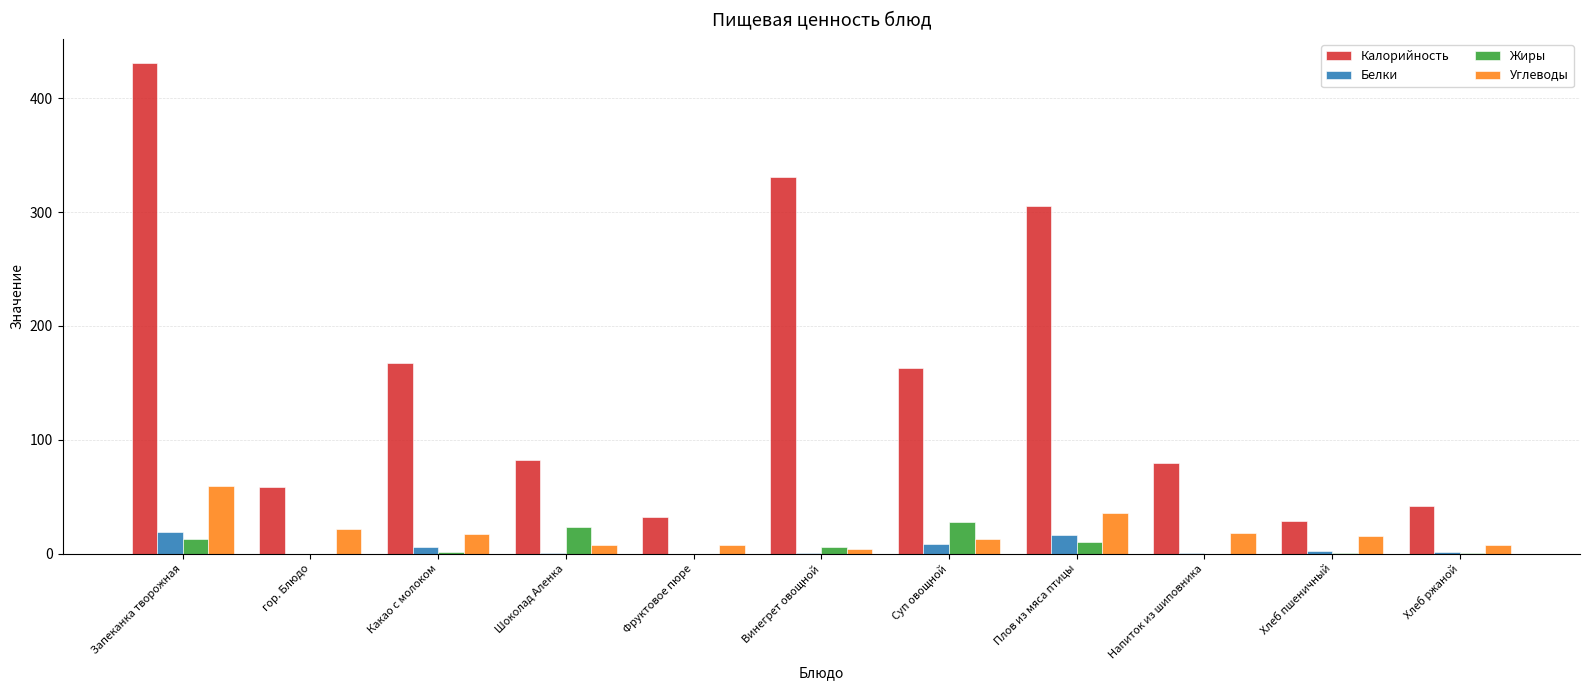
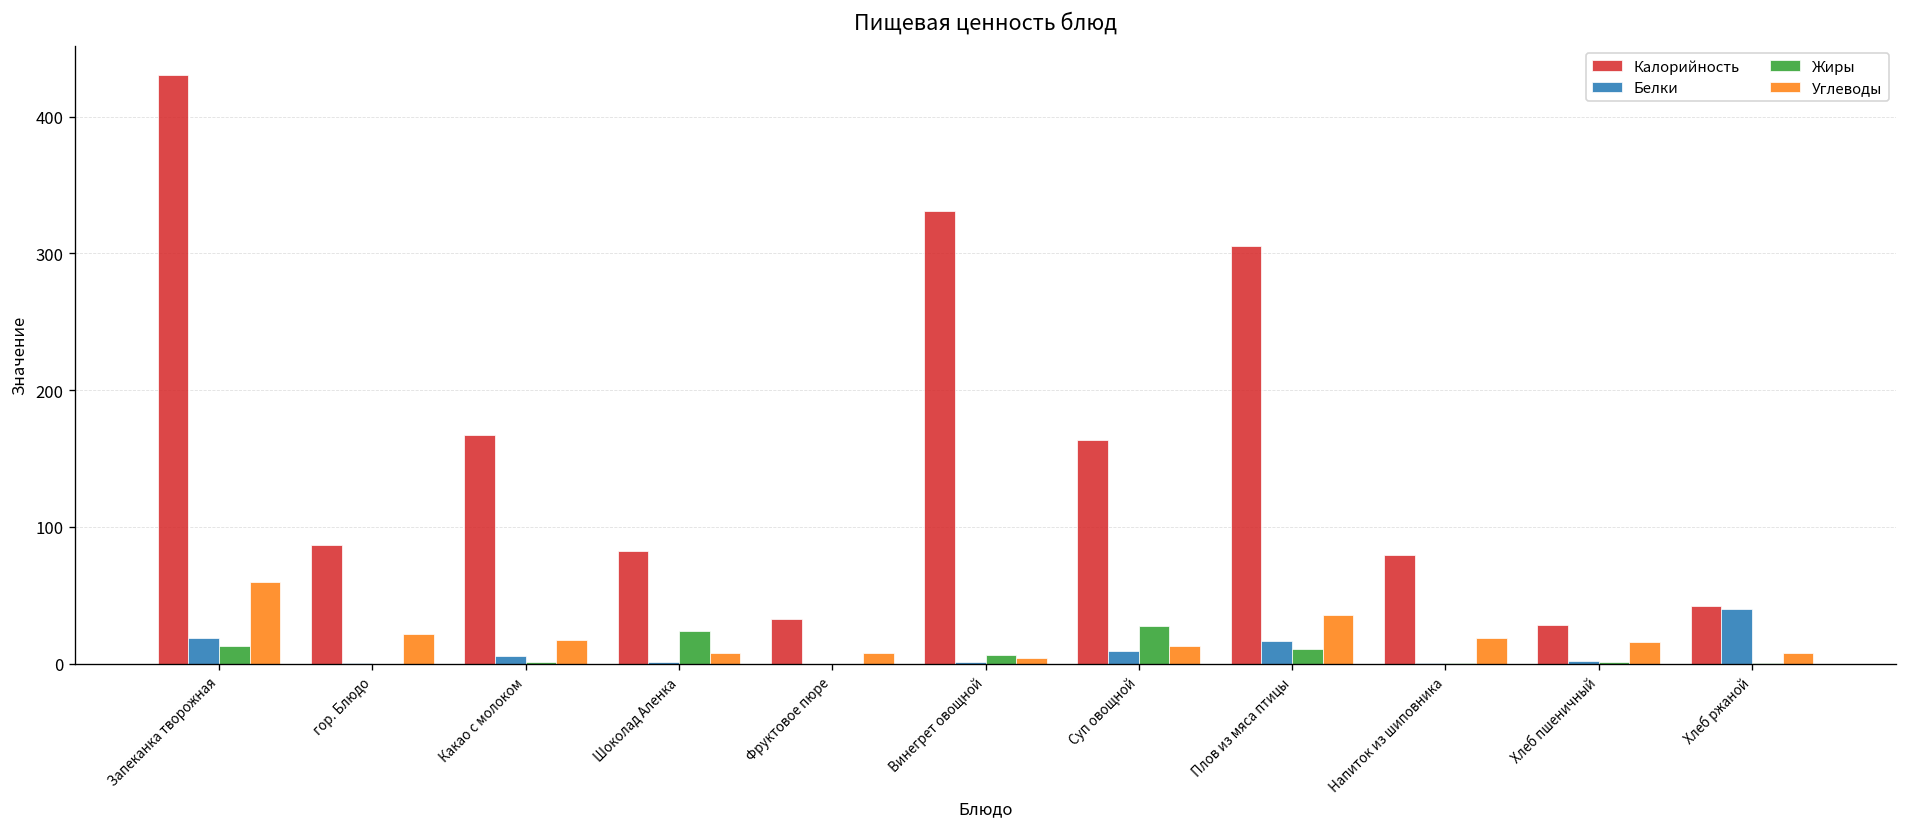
  {
    "Калорийность": {
      "Запеканка творожная": 431,
-     "гор. Блюдо": 58,
+     "гор. Блюдо": 87,
      "Какао с молоком": 167,
      "Шоколад Аленка": 83,
      "Фруктовое пюре": 32,
      "Винегрет овощной": 331,
      "Суп овощной": 163,
      "Плов из мяса птицы": 305,
      "Напиток из шиповника": 79,
      "Хлеб пшеничный": 28,
      "Хлеб ржаной": 42
    },
    "Белки": {
      "Запеканка творожная": 19,
      "Какао с молоком": 6,
      "Фруктовое пюре": 0,
      "Суп овощной": 9,
      "Плов из мяса птицы": 17,
      "Хлеб пшеничный": 2,
-     "Хлеб ржаной": 1
+     "Хлеб ржаной": 40
    },
    "Жиры": {
      "Запеканка творожная": 13,
      "гор. Блюдо": 0,
      "Шоколад Аленка": 24,
      "Фруктовое пюре": 0,
      "Винегрет овощной": 6,
      "Суп овощной": 28,
      "Плов из мяса птицы": 11
    },
    "Углеводы": {
      "Запеканка творожная": 60,
      "гор. Блюдо": 21,
      "Какао с молоком": 17,
      "Шоколад Аленка": 8,
      "Фруктовое пюре": 8,
      "Винегрет овощной": 4,
      "Суп овощной": 13,
      "Плов из мяса птицы": 36,
      "Напиток из шиповника": 19,
      "Хлеб пшеничный": 16,
      "Хлеб ржаной": 8
    }
  }
